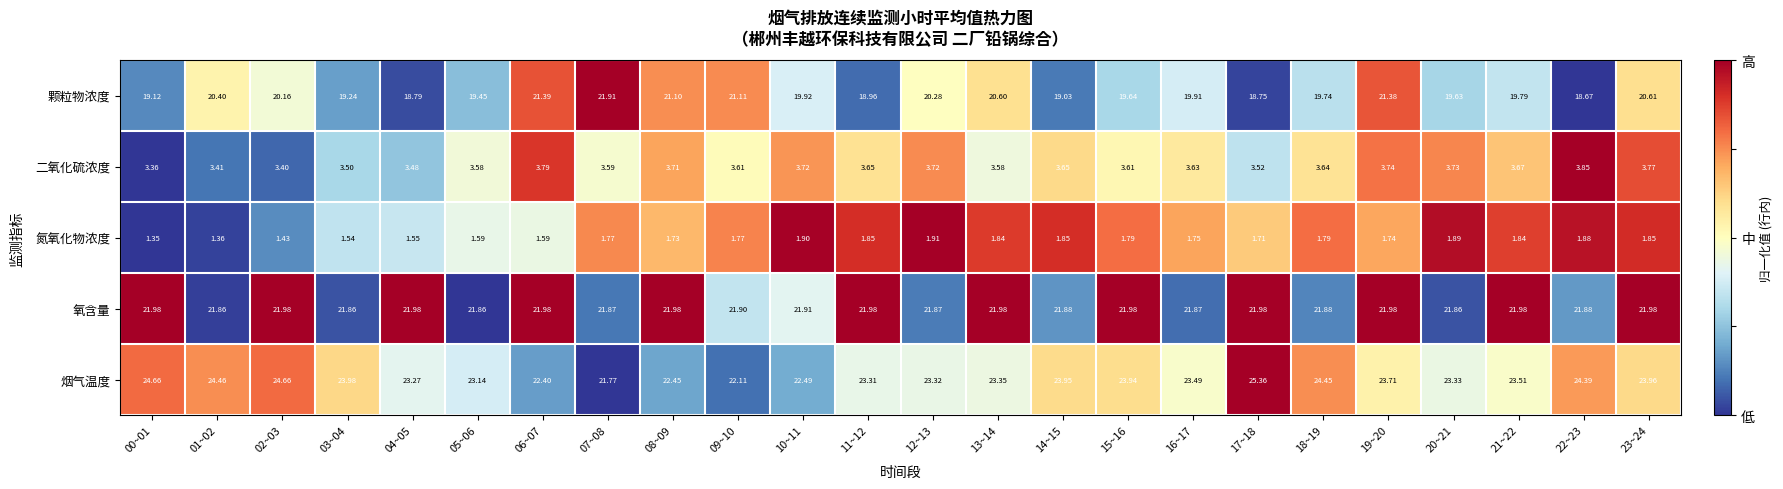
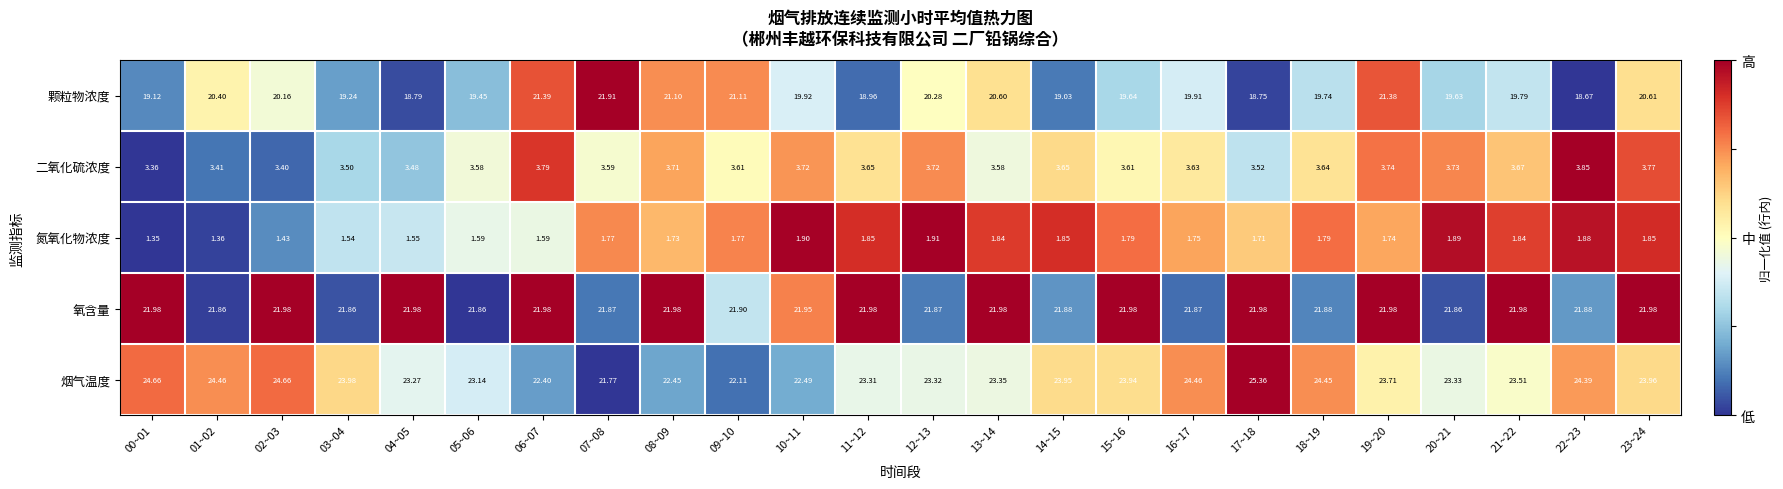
  {
    "颗粒物浓度": {
      "00~01": 19.12,
      "01~02": 20.40,
      "02~03": 20.16,
      "03~04": 19.24,
      "04~05": 18.79,
      "05~06": 19.45,
      "06~07": 21.39,
      "07~08": 21.91,
      "08~09": 21.10,
      "09~10": 21.11,
      "10~11": 19.92,
      "11~12": 18.96,
      "12~13": 20.28,
      "13~14": 20.60,
      "14~15": 19.03,
      "15~16": 19.64,
      "16~17": 19.91,
      "17~18": 18.75,
      "18~19": 19.74,
      "19~20": 21.38,
      "20~21": 19.63,
      "21~22": 19.79,
      "22~23": 18.67,
      "23~24": 20.61
    },
    "二氧化硫浓度": {
      "00~01": 3.36,
      "01~02": 3.41,
      "02~03": 3.40,
      "03~04": 3.50,
      "04~05": 3.48,
      "05~06": 3.58,
      "06~07": 3.79,
      "07~08": 3.59,
      "08~09": 3.71,
      "09~10": 3.61,
      "10~11": 3.72,
      "11~12": 3.65,
      "12~13": 3.72,
      "13~14": 3.58,
      "14~15": 3.65,
      "15~16": 3.61,
      "16~17": 3.63,
      "17~18": 3.52,
      "18~19": 3.64,
      "19~20": 3.74,
      "20~21": 3.73,
      "21~22": 3.67,
      "22~23": 3.85,
      "23~24": 3.77
    },
    "氮氧化物浓度": {
      "00~01": 1.35,
      "01~02": 1.36,
      "02~03": 1.43,
      "03~04": 1.54,
      "04~05": 1.55,
      "05~06": 1.59,
      "06~07": 1.59,
      "07~08": 1.77,
      "08~09": 1.73,
      "09~10": 1.77,
      "10~11": 1.90,
      "11~12": 1.85,
      "12~13": 1.91,
      "13~14": 1.84,
      "14~15": 1.85,
      "15~16": 1.79,
      "16~17": 1.75,
      "17~18": 1.71,
      "18~19": 1.79,
      "19~20": 1.74,
      "20~21": 1.89,
      "21~22": 1.84,
      "22~23": 1.88,
      "23~24": 1.85
    },
    "氧含量": {
      "00~01": 21.98,
      "01~02": 21.86,
      "02~03": 21.98,
      "03~04": 21.86,
      "04~05": 21.98,
      "05~06": 21.86,
      "06~07": 21.98,
      "07~08": 21.87,
      "08~09": 21.98,
      "09~10": 21.90,
-     "10~11": 21.91,
+     "10~11": 21.95,
      "11~12": 21.98,
      "12~13": 21.87,
      "13~14": 21.98,
      "14~15": 21.88,
      "15~16": 21.98,
      "16~17": 21.87,
      "17~18": 21.98,
      "18~19": 21.88,
      "19~20": 21.98,
      "20~21": 21.86,
      "21~22": 21.98,
      "22~23": 21.88,
      "23~24": 21.98
    },
    "烟气温度": {
      "00~01": 24.66,
      "01~02": 24.46,
      "02~03": 24.66,
      "03~04": 23.98,
      "04~05": 23.27,
      "05~06": 23.14,
      "06~07": 22.40,
      "07~08": 21.77,
      "08~09": 22.45,
      "09~10": 22.11,
      "10~11": 22.49,
      "11~12": 23.31,
      "12~13": 23.32,
      "13~14": 23.35,
      "14~15": 23.95,
      "15~16": 23.94,
-     "16~17": 23.49,
+     "16~17": 24.46,
      "17~18": 25.36,
      "18~19": 24.45,
      "19~20": 23.71,
      "20~21": 23.33,
      "21~22": 23.51,
      "22~23": 24.39,
      "23~24": 23.96
    }
  }
